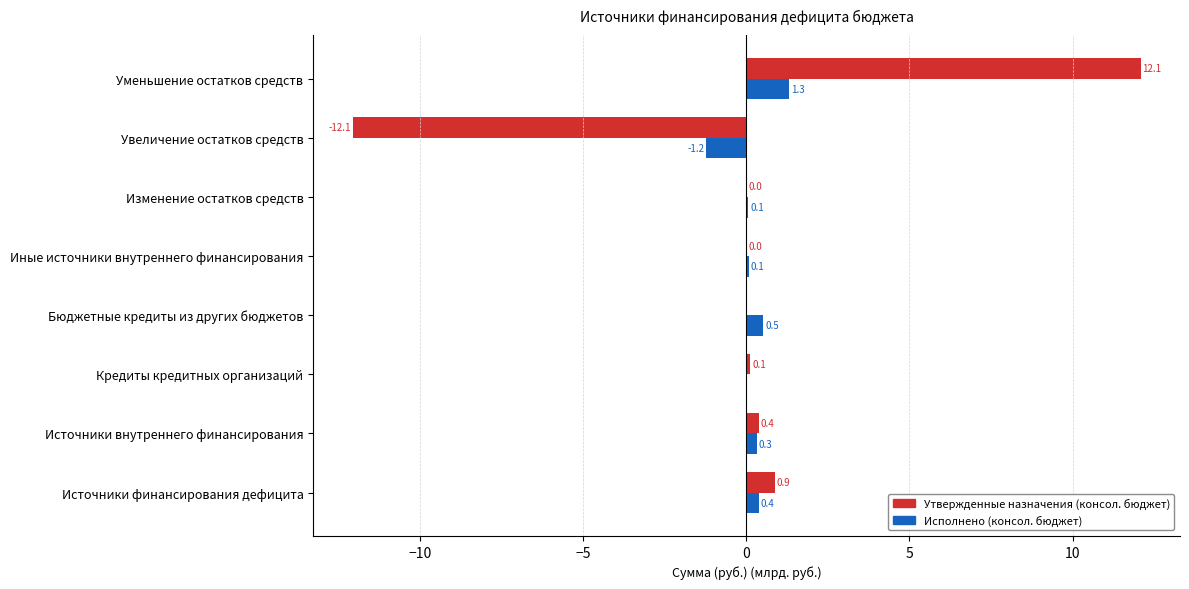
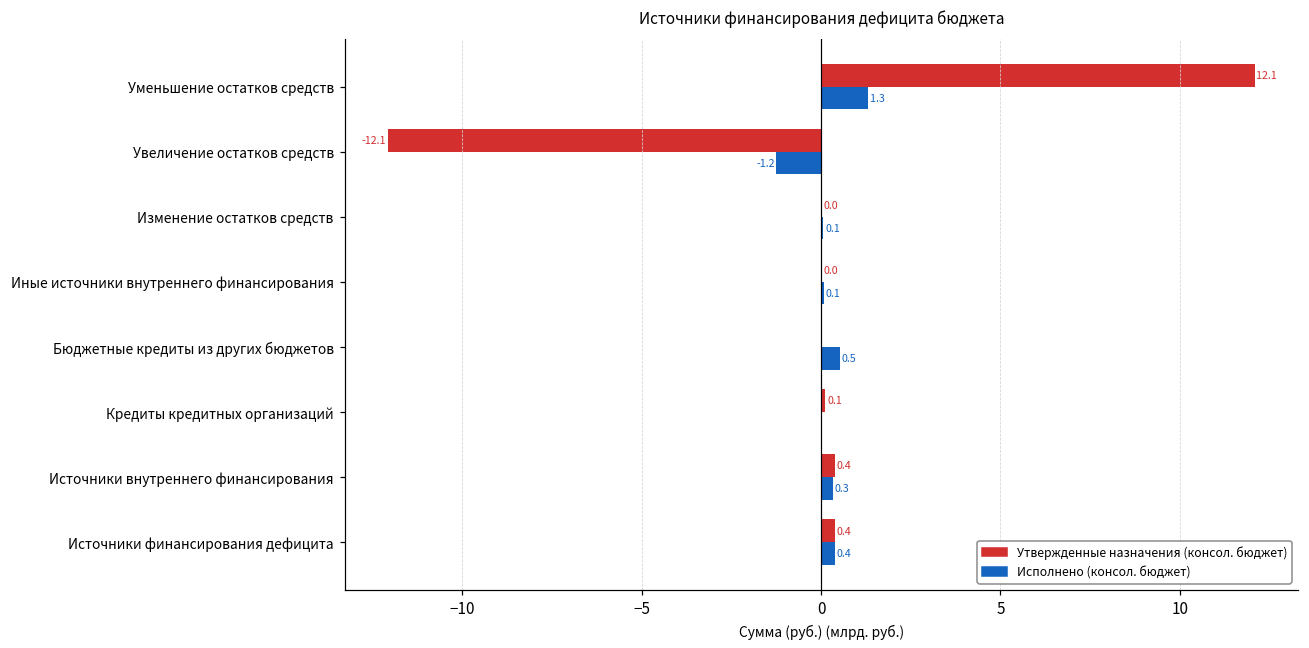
  {
    "Утвержденные назначения (консол. бюджет)": {
      "Уменьшение остатков средств": 12.1,
      "Увеличение остатков средств": -12.1,
      "Изменение остатков средств": 0.0,
      "Иные источники внутреннего финансирования": 0.0,
      "Кредиты кредитных организаций": 0.1,
      "Источники внутреннего финансирования": 0.4,
-     "Источники финансирования дефицита": 0.9
+     "Источники финансирования дефицита": 0.4
    },
    "Исполнено (консол. бюджет)": {
      "Уменьшение остатков средств": 1.3,
      "Увеличение остатков средств": -1.2,
      "Изменение остатков средств": 0.1,
      "Иные источники внутреннего финансирования": 0.1,
      "Бюджетные кредиты из других бюджетов": 0.5,
      "Источники внутреннего финансирования": 0.3,
      "Источники финансирования дефицита": 0.4
    }
  }
